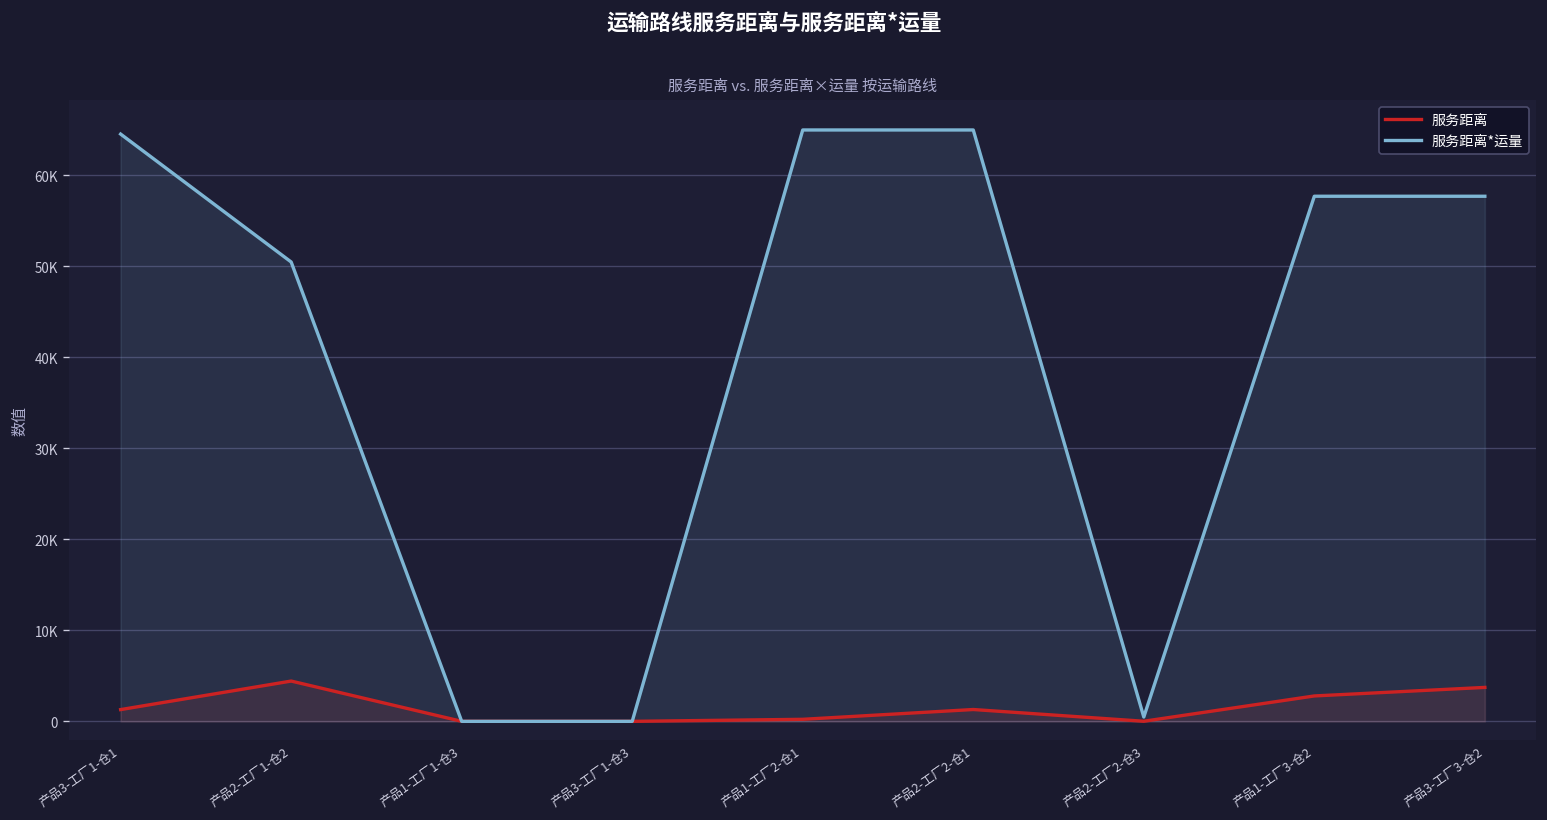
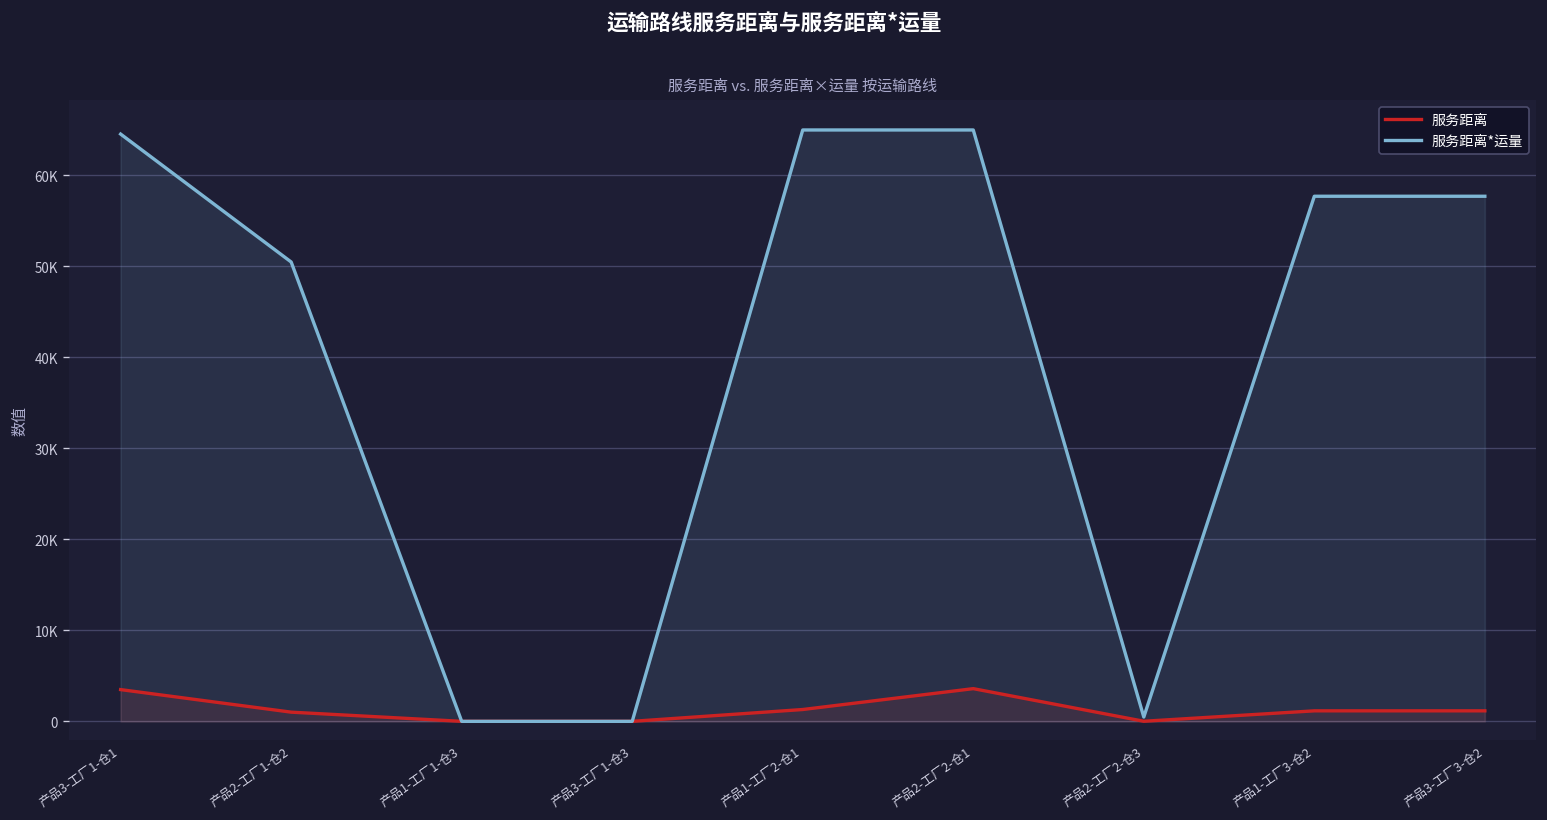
  {
    "服务距离": {
-     "产品3-工厂1-仓1": 1000,
-     "产品2-工厂1-仓2": 4000,
-     "产品1-工厂2-仓1": 0,
-     "产品2-工厂2-仓1": 1000,
+     "产品3-工厂1-仓1": 3000,
+     "产品2-工厂1-仓2": 1000,
+     "产品1-工厂2-仓1": 1000,
+     "产品2-工厂2-仓1": 4000,
      "产品2-工厂2-仓3": 0,
-     "产品1-工厂3-仓2": 3000,
-     "产品3-工厂3-仓2": 4000
+     "产品1-工厂3-仓2": 1000,
+     "产品3-工厂3-仓2": 1000
    },
    "服务距离*运量": {
      "产品3-工厂1-仓1": 65000,
      "产品2-工厂1-仓2": 50000,
      "产品1-工厂2-仓1": 65000,
      "产品2-工厂2-仓1": 65000,
      "产品2-工厂2-仓3": 0,
      "产品1-工厂3-仓2": 58000,
      "产品3-工厂3-仓2": 58000
    }
  }
